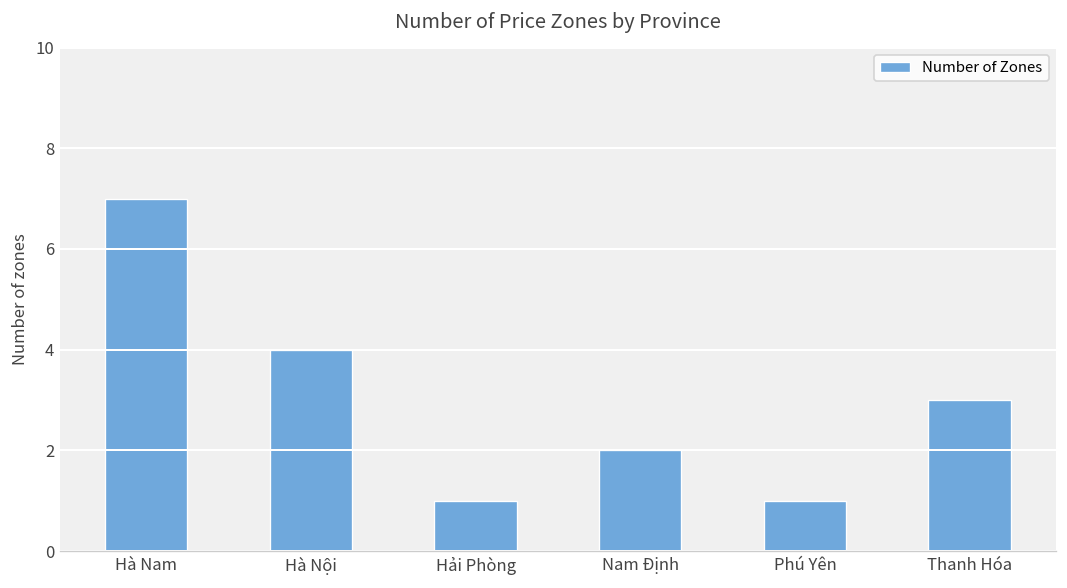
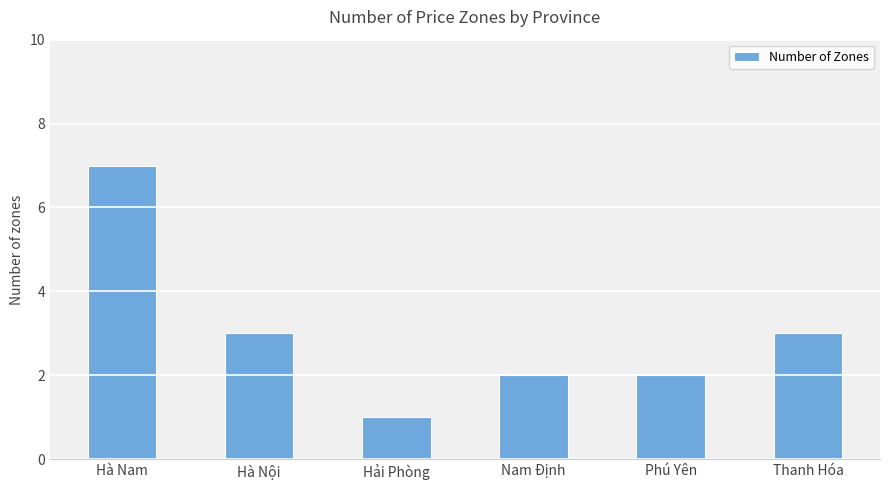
  {
    "Hà Nam": 7,
-   "Hà Nội": 4,
+   "Hà Nội": 3,
    "Hải Phòng": 1,
    "Nam Định": 2,
-   "Phú Yên": 1,
+   "Phú Yên": 2,
    "Thanh Hóa": 3
  }
